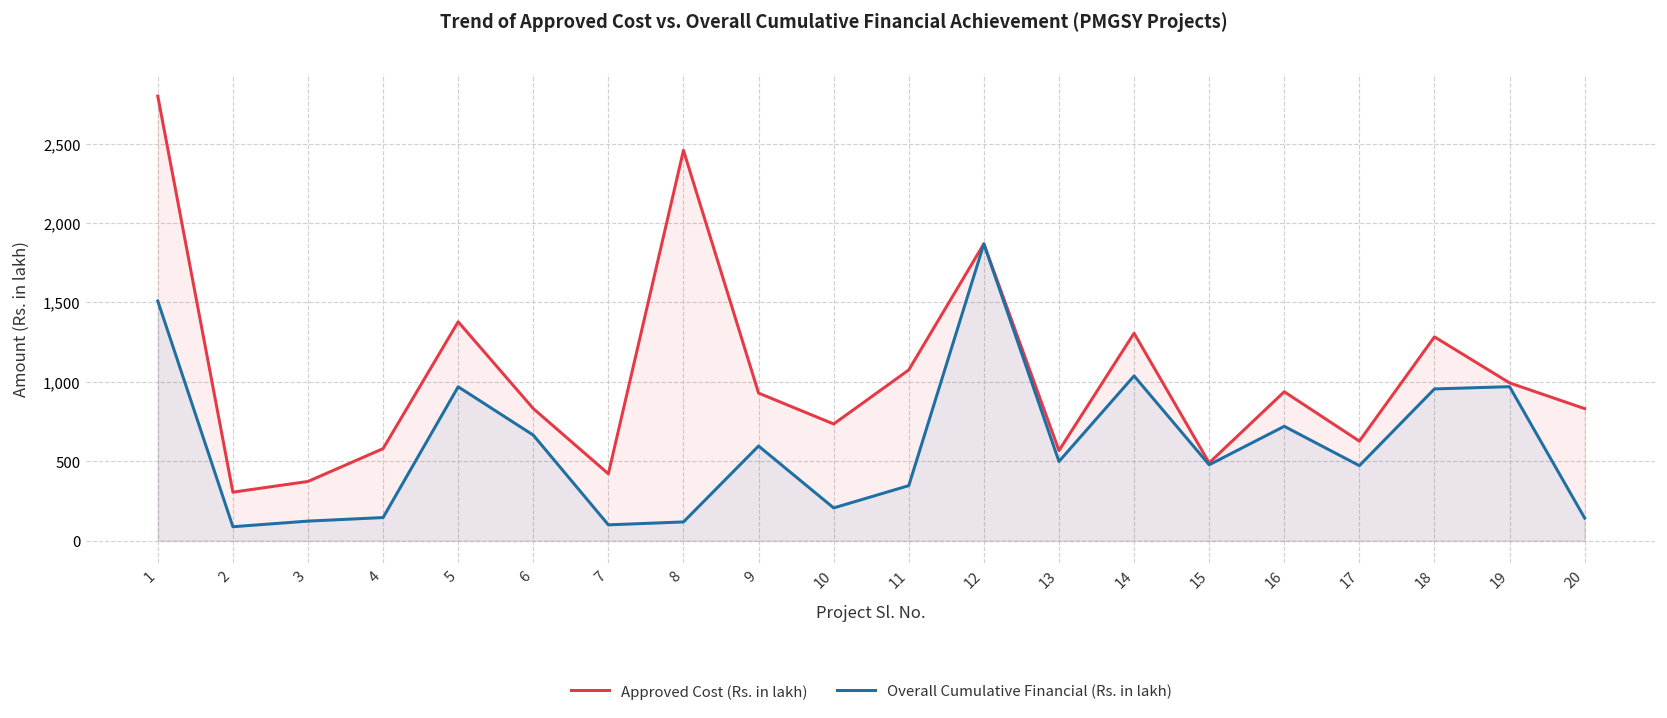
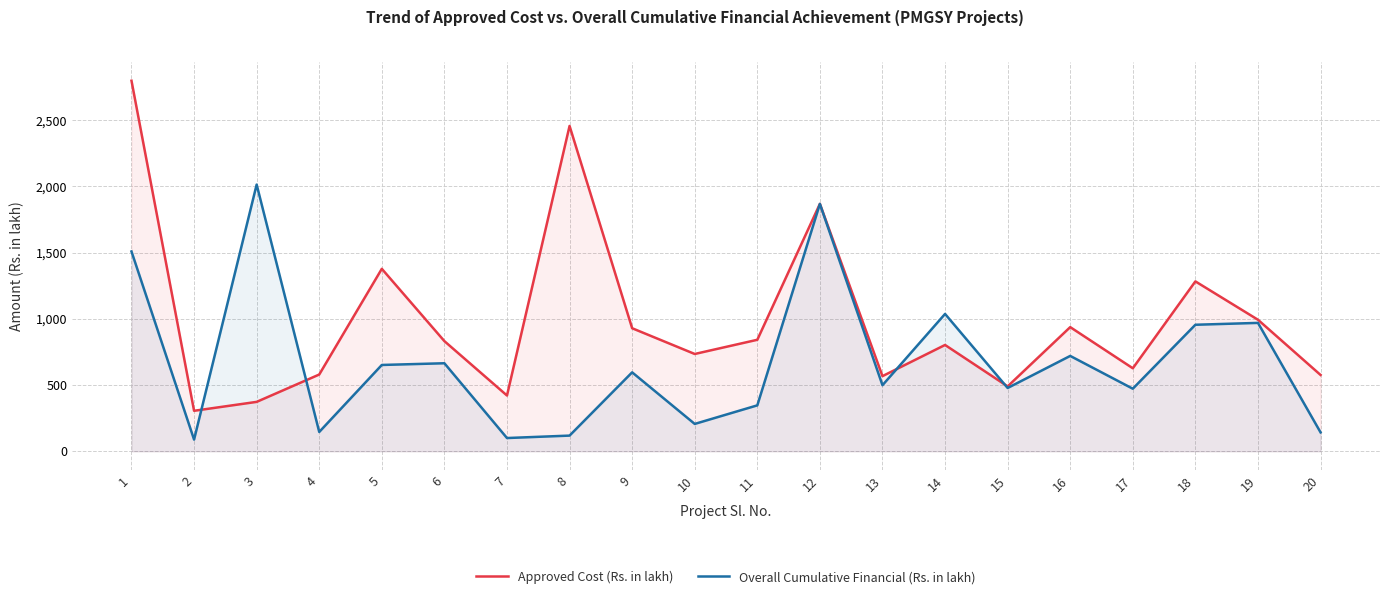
  {
    "Approved Cost (Rs. in lakh)": {
      "1": "2,800",
      "2": "310",
      "3": "370",
      "4": "580",
      "5": "1,380",
      "6": "830",
      "7": "420",
      "8": "2,460",
      "9": "930",
      "10": "730",
-     "11": "1,080",
+     "11": "840",
      "13": "570",
-     "14": "1,310",
+     "14": "800",
      "16": "940",
      "17": "630",
      "18": "1,280",
      "19": "990",
-     "20": "830"
+     "20": "580"
    },
    "Overall Cumulative Financial (Rs. in lakh)": {
      "1": "1,510",
      "2": "90",
-     "3": "120",
+     "3": "2,010",
      "4": "150",
-     "5": "970",
+     "5": "650",
      "6": "660",
      "7": "100",
      "8": "120",
      "9": "600",
      "10": "210",
      "11": "350",
      "13": "500",
      "14": "1,040",
      "16": "720",
      "17": "470",
      "18": "960",
      "19": "970",
      "20": "140"
    }
  }
